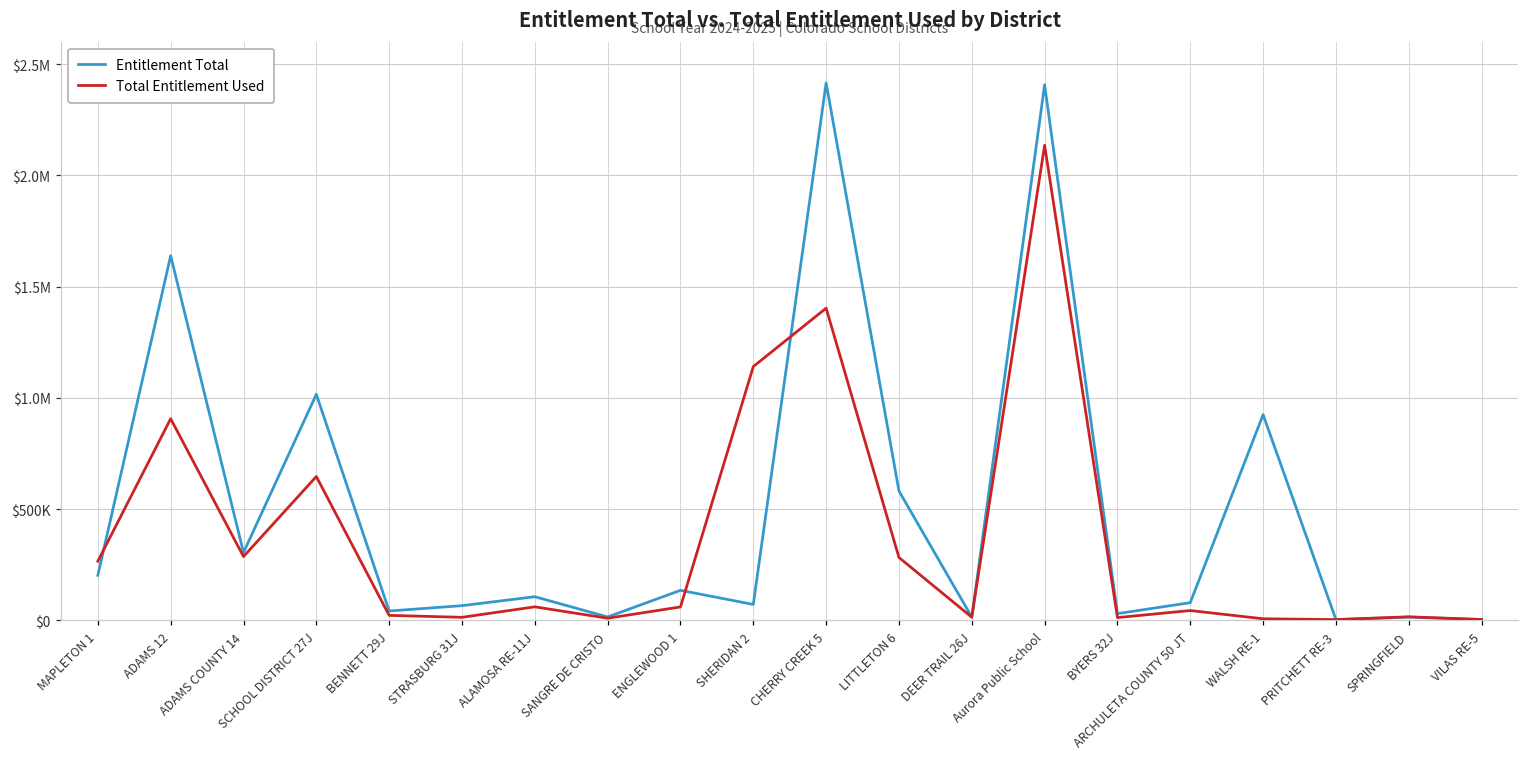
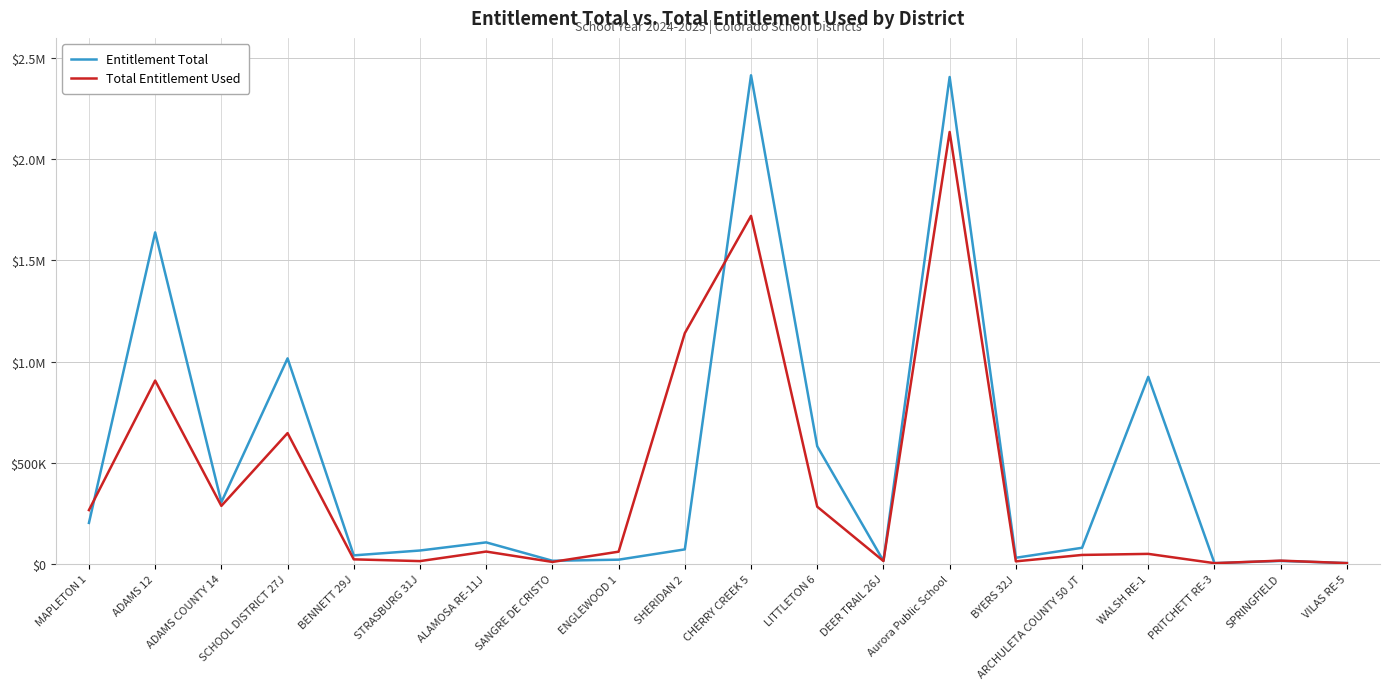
  {
    "Entitlement Total": {
      "MAPLETON 1": "$200000",
      "ADAMS 12": "$1640000",
      "ADAMS COUNTY 14": "$300000",
      "SCHOOL DISTRICT 27J": "$1020000",
      "BENNETT 29J": "$40000",
      "STRASBURG 31J": "$70000",
      "ALAMOSA RE-11J": "$110000",
-     "ENGLEWOOD 1": "$130000",
+     "ENGLEWOOD 1": "$20000",
      "SHERIDAN 2": "$70000",
      "CHERRY CREEK 5": "$2420000",
      "LITTLETON 6": "$580000",
      "Aurora Public School": "$2410000",
      "BYERS 32J": "$30000",
      "ARCHULETA COUNTY 50 JT": "$80000",
      "WALSH RE-1": "$920000"
    },
    "Total Entitlement Used": {
      "MAPLETON 1": "$270000",
      "ADAMS 12": "$910000",
      "ADAMS COUNTY 14": "$290000",
      "SCHOOL DISTRICT 27J": "$650000",
      "BENNETT 29J": "$20000",
      "STRASBURG 31J": "$10000",
      "ALAMOSA RE-11J": "$60000",
      "ENGLEWOOD 1": "$60000",
      "SHERIDAN 2": "$1140000",
-     "CHERRY CREEK 5": "$1400000",
+     "CHERRY CREEK 5": "$1720000",
      "LITTLETON 6": "$280000",
      "Aurora Public School": "$2130000",
      "BYERS 32J": "$10000",
      "ARCHULETA COUNTY 50 JT": "$40000",
-     "WALSH RE-1": "$10000"
+     "WALSH RE-1": "$50000"
    }
  }
